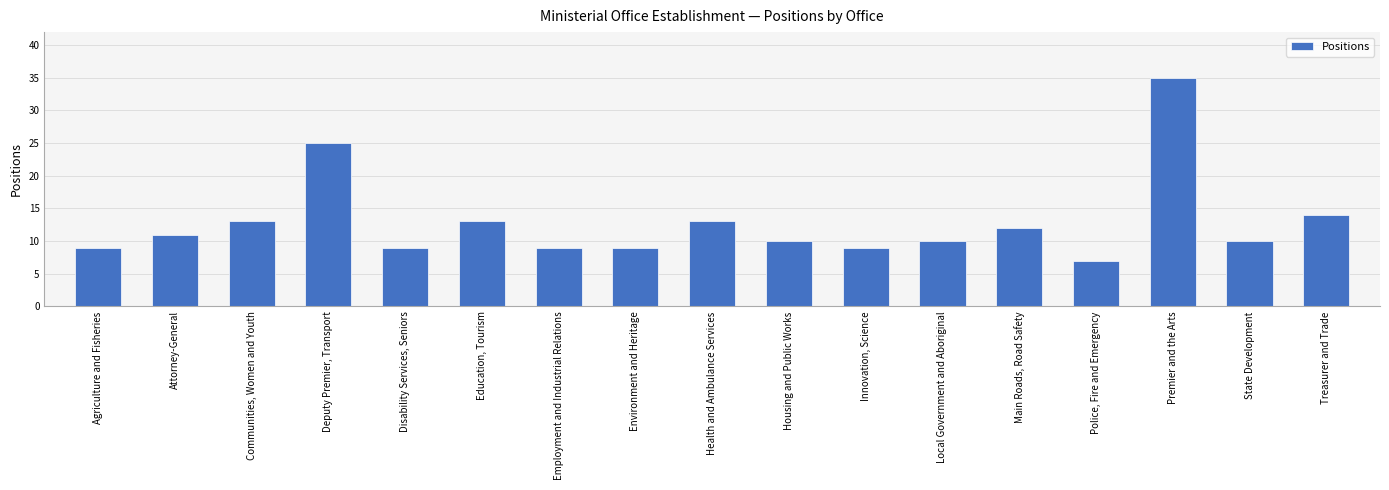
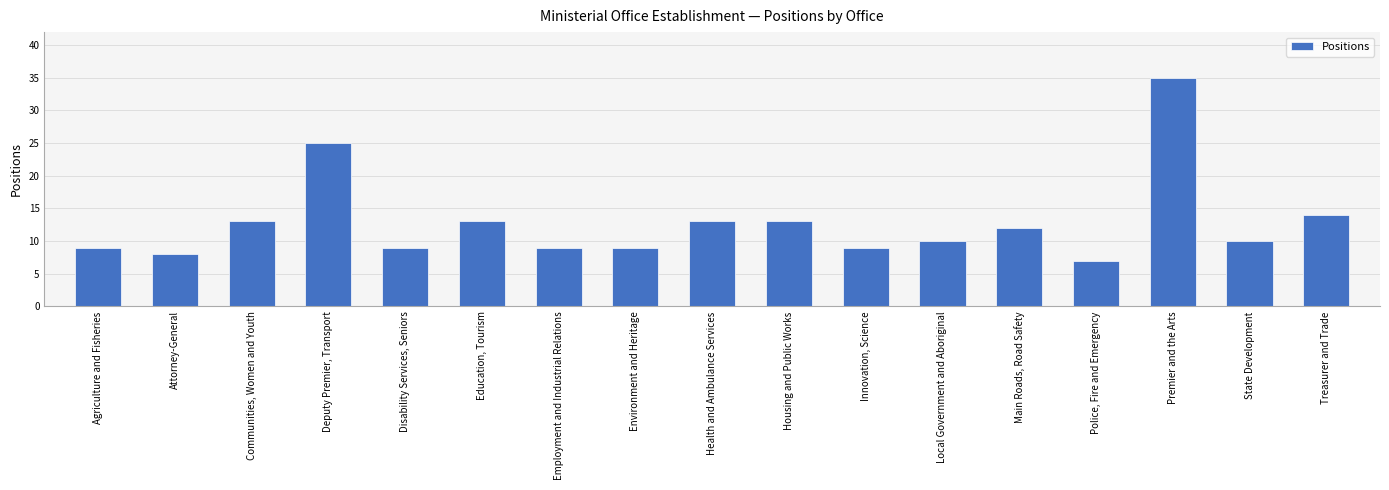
  {
    "Agriculture and Fisheries": 9,
-   "Attorney-General": 11,
+   "Attorney-General": 8,
    "Communities, Women and Youth": 13,
    "Deputy Premier, Transport": 25,
    "Disability Services, Seniors": 9,
    "Education, Tourism": 13,
    "Employment and Industrial Relations": 9,
    "Environment and Heritage": 9,
    "Health and Ambulance Services": 13,
-   "Housing and Public Works": 10,
+   "Housing and Public Works": 13,
    "Innovation, Science": 9,
    "Local Government and Aboriginal": 10,
    "Main Roads, Road Safety": 12,
    "Police, Fire and Emergency": 7,
    "Premier and the Arts": 35,
    "State Development": 10,
    "Treasurer and Trade": 14
  }
